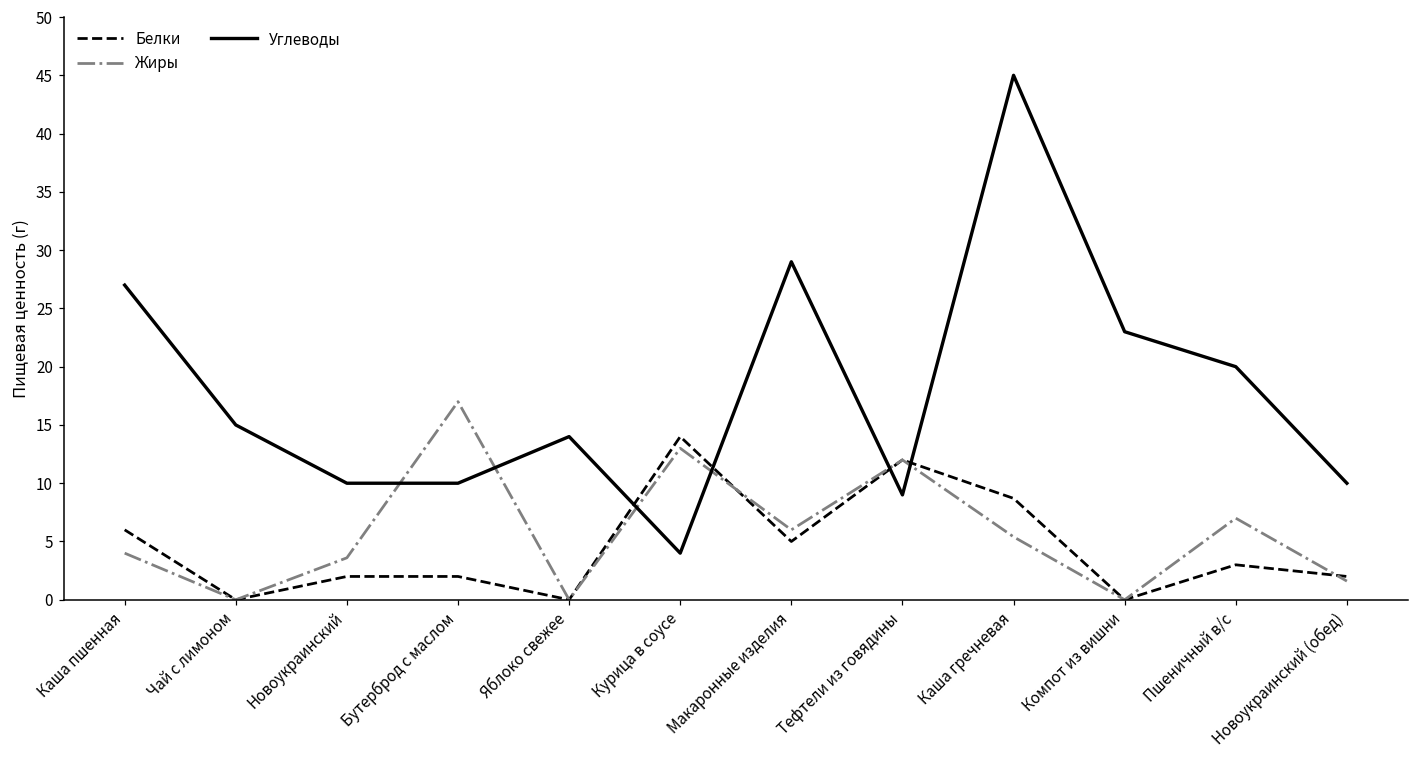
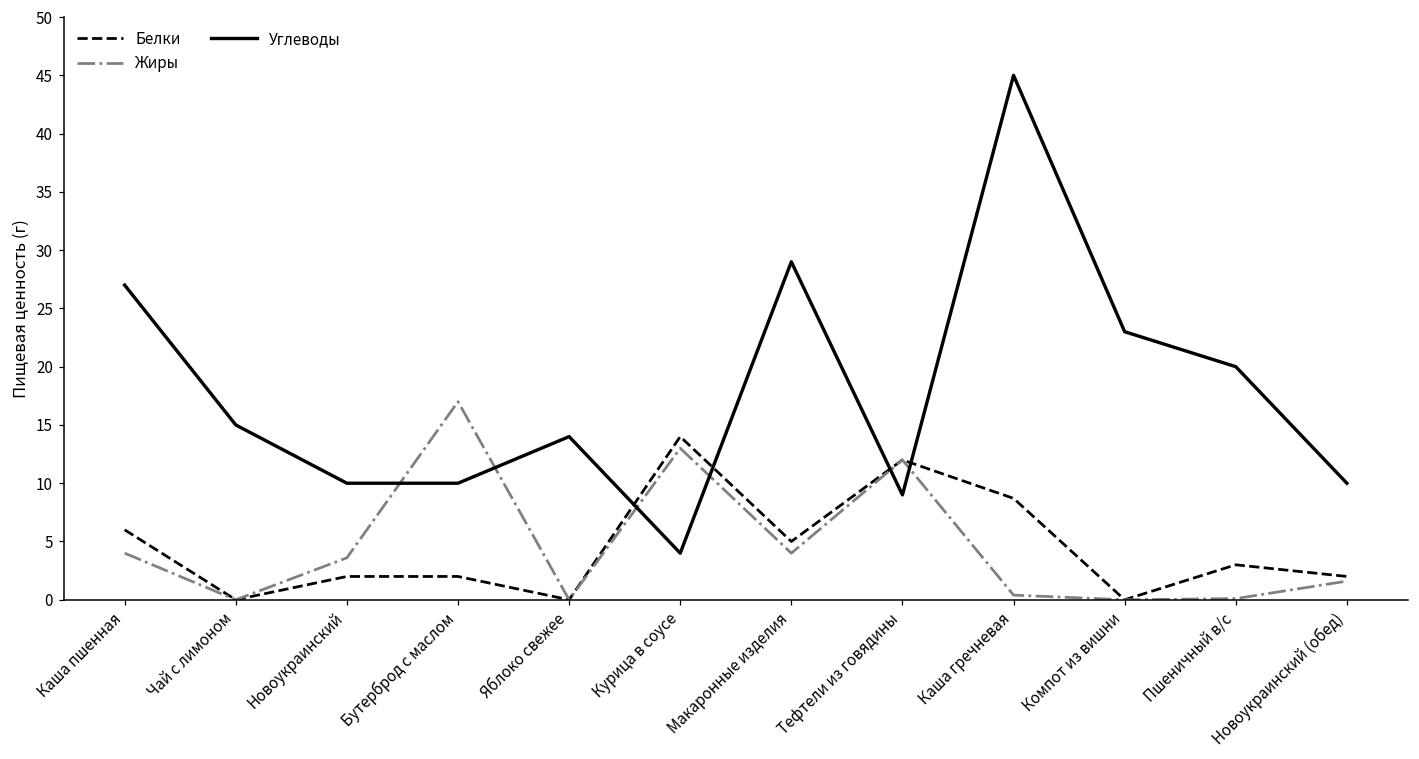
  {
    "Жиры": {
      "Каша пшенная": 4.0,
      "Новоукраинский": 3.6,
      "Бутерброд с маслом": 17.0,
      "Курица в соусе": 13.0,
-     "Макаронные изделия": 6,
-     "Каша гречневая": 5.4,
-     "Пшеничный в/с": 7.0,
+     "Макаронные изделия": 4,
+     "Каша гречневая": 0.4,
+     "Пшеничный в/с": 0.1,
      "Новоукраинский (обед)": 1.6
    }
  }
